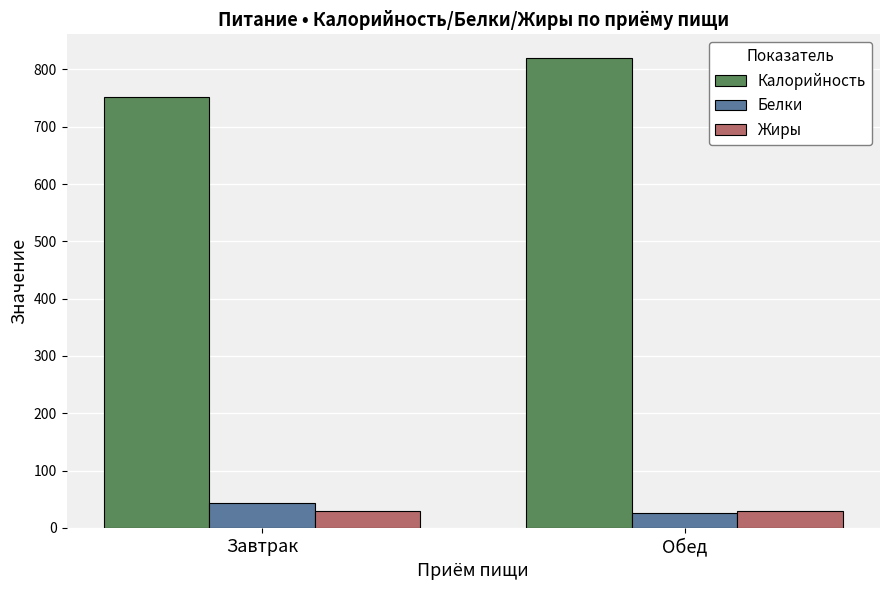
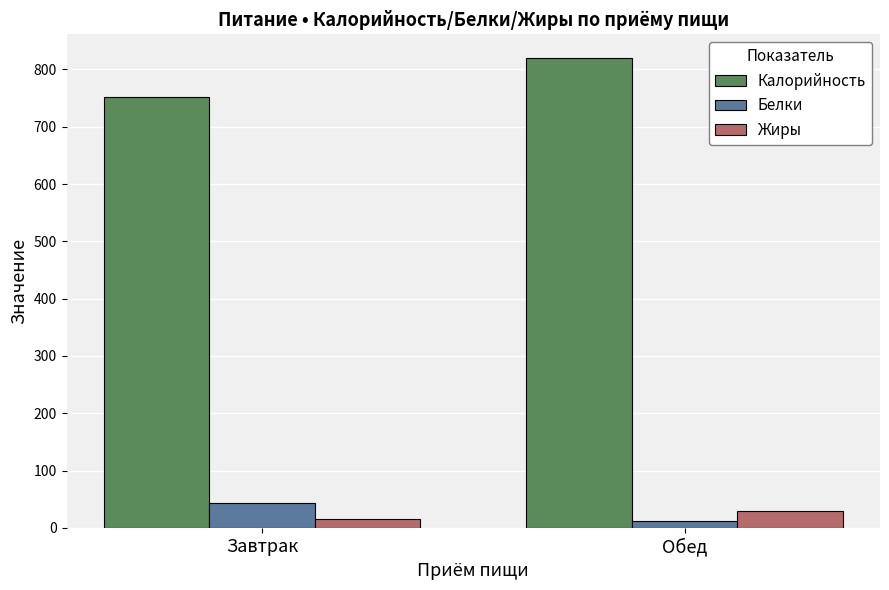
  {
    "Калорийность": {
      "Завтрак": 750,
      "Обед": 820
    },
    "Белки": {
      "Завтрак": 40,
-     "Обед": 30
+     "Обед": 10
    },
    "Жиры": {
-     "Завтрак": 30,
+     "Завтрак": 20,
      "Обед": 30
    }
  }
